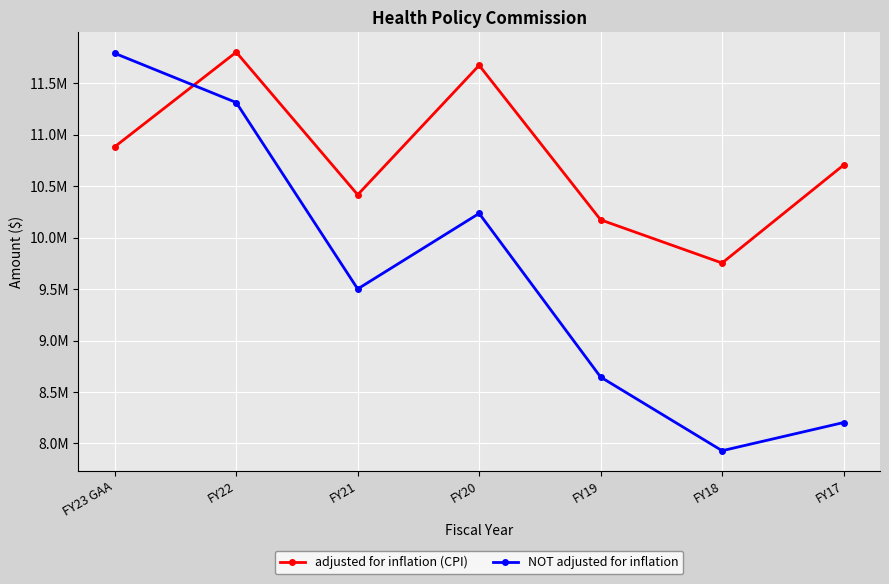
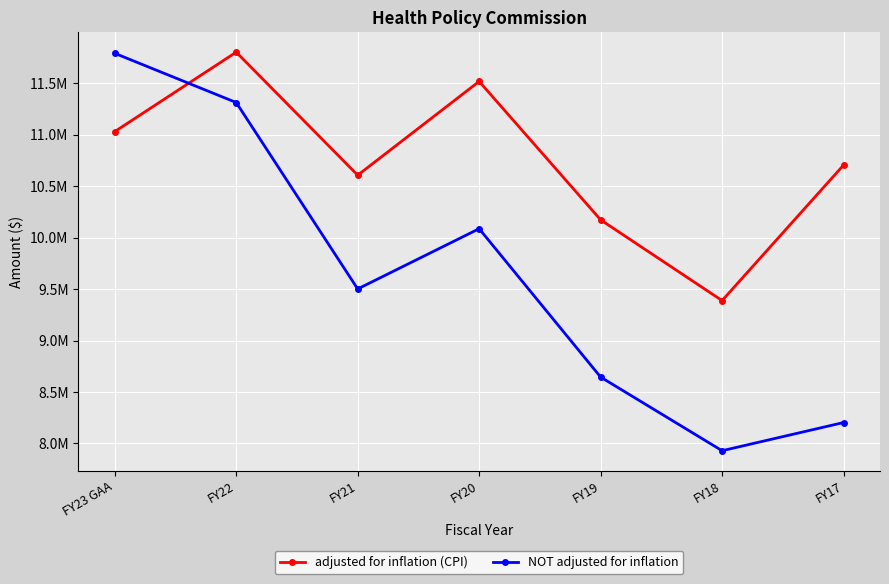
  {
    "adjusted for inflation (CPI)": {
-     "FY23 GAA": 10880000,
+     "FY23 GAA": 11030000,
      "FY22": 11800000,
-     "FY21": 10420000,
-     "FY20": 11670000,
+     "FY21": 10610000,
+     "FY20": 11520000,
      "FY19": 10170000,
-     "FY18": 9750000,
+     "FY18": 9390000,
      "FY17": 10710000
    },
    "NOT adjusted for inflation": {
      "FY23 GAA": 11790000,
      "FY22": 11310000,
      "FY21": 9500000,
-     "FY20": 10240000,
+     "FY20": 10090000,
      "FY19": 8640000,
      "FY18": 7930000,
      "FY17": 8200000
    }
  }
